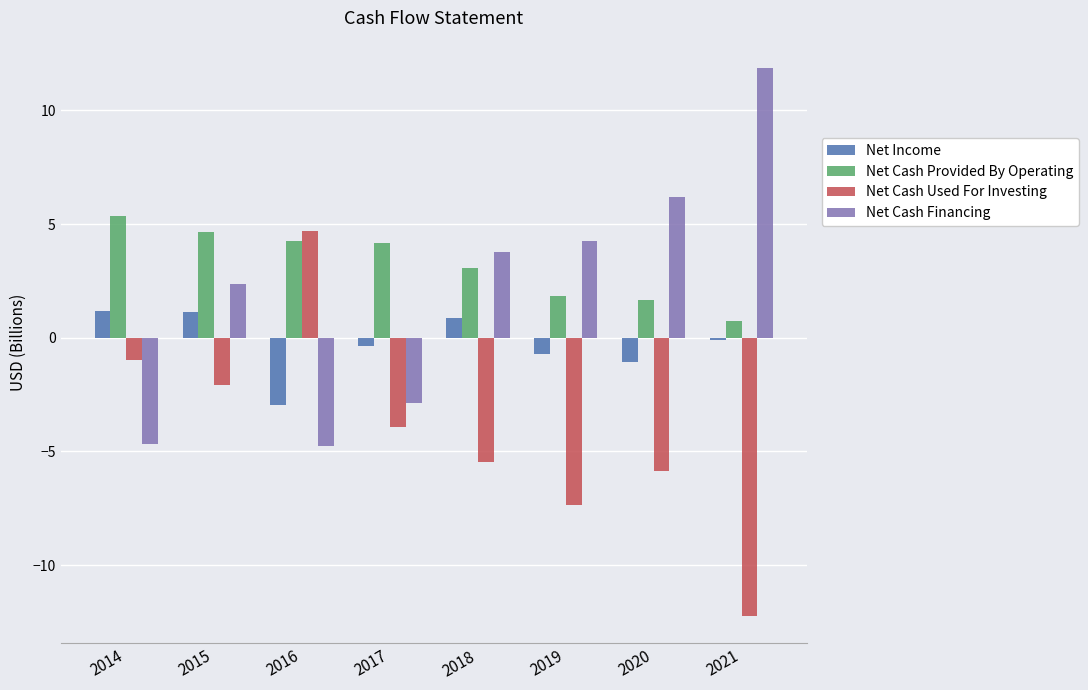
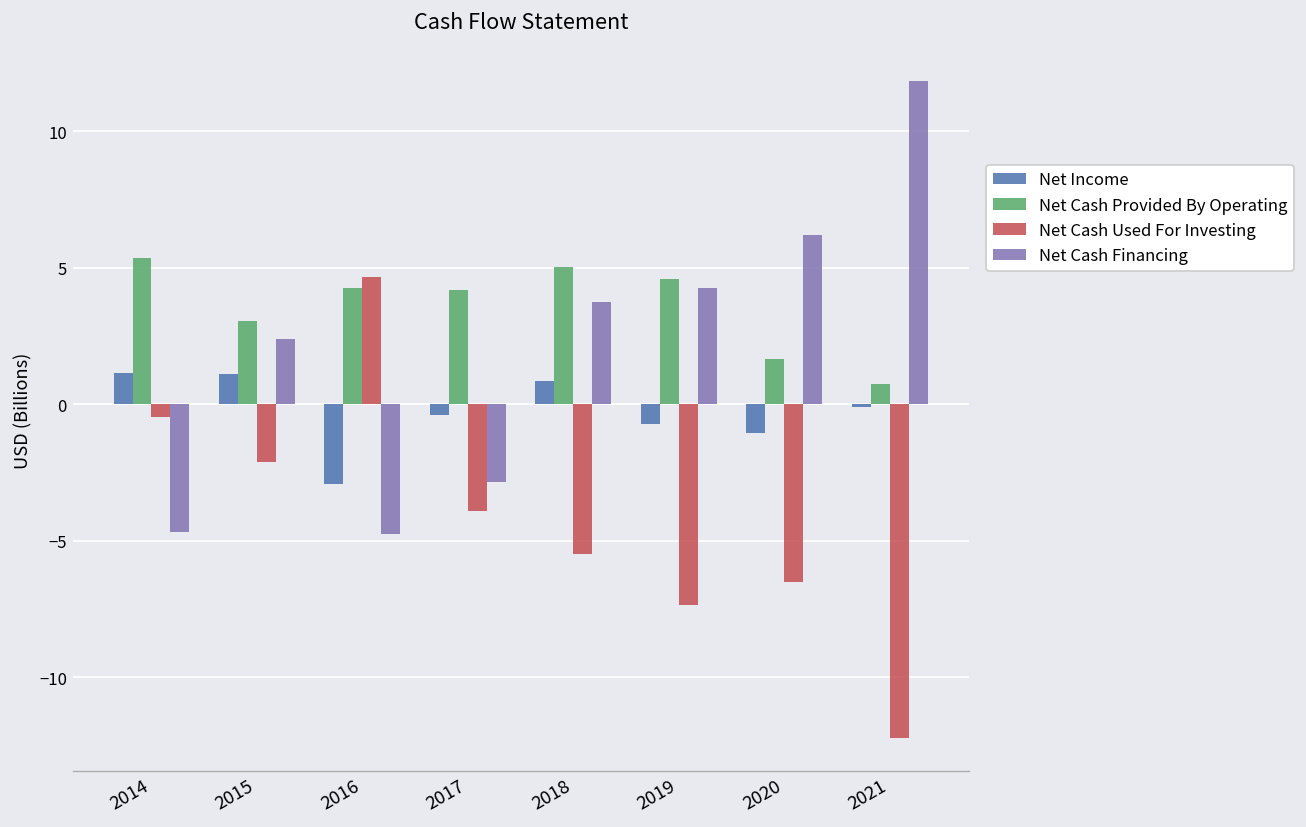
  {
    "Net Cash Provided By Operating": {
      "2014": 5.4,
-     "2015": 4.6,
+     "2015": 3.1,
      "2016": 4.3,
      "2017": 4.2,
-     "2018": 3.1,
-     "2019": 1.8,
+     "2018": 5.0,
+     "2019": 4.6,
      "2020": 1.7,
      "2021": 0.7
    },
    "Net Cash Used For Investing": {
-     "2014": -1.0,
+     "2014": -0.5,
      "2015": -2.1,
      "2016": 4.7,
      "2017": -3.9,
      "2018": -5.5,
      "2019": -7.3,
-     "2020": -5.8,
+     "2020": -6.5,
      "2021": -12.2
    }
  }
